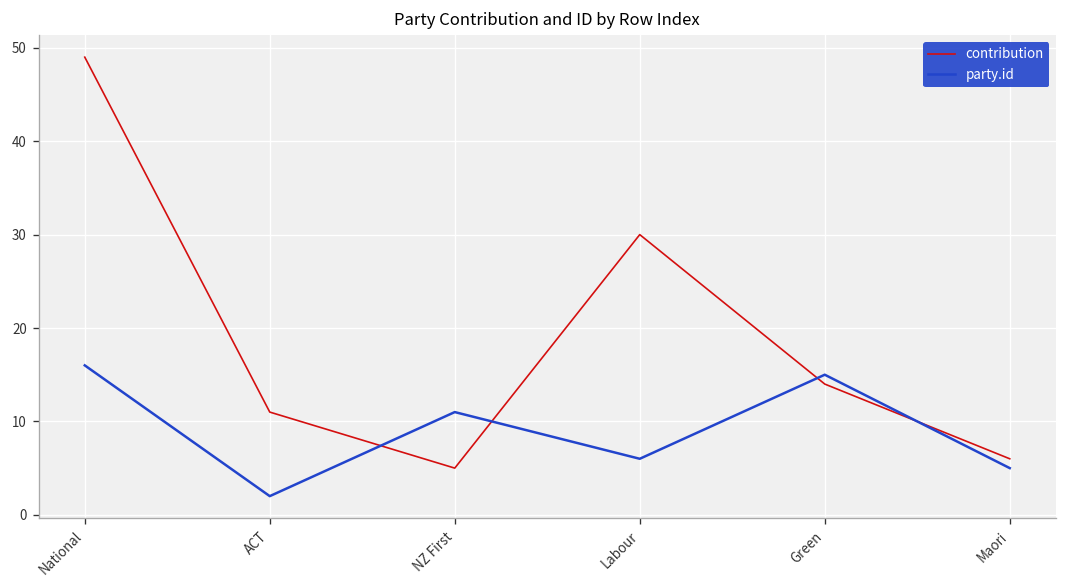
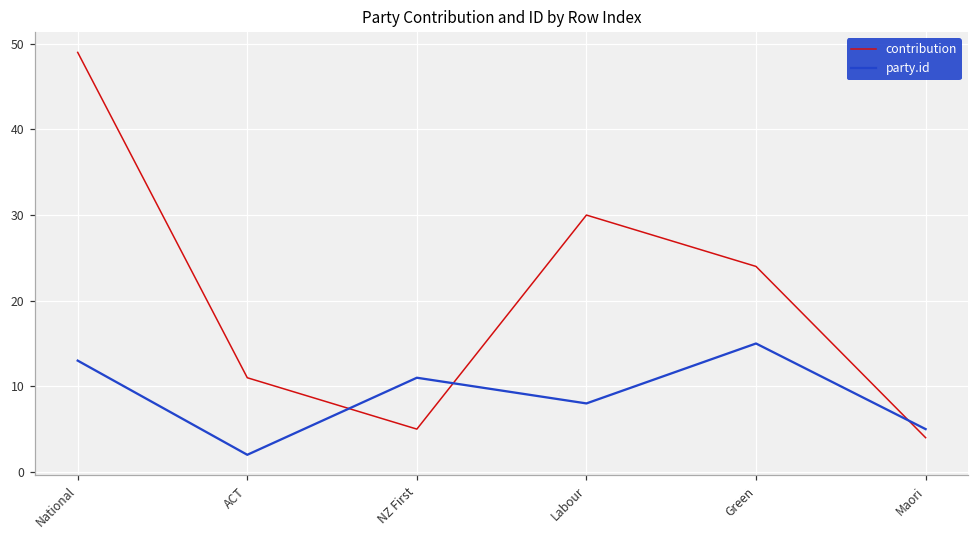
  {
    "contribution": {
      "National": 49,
      "ACT": 11,
      "NZ First": 5,
      "Labour": 30,
-     "Green": 14,
-     "Maori": 6
+     "Green": 24,
+     "Maori": 4
    },
    "party.id": {
-     "National": 16,
+     "National": 13,
      "ACT": 2,
      "NZ First": 11,
-     "Labour": 6,
+     "Labour": 8,
      "Green": 15,
      "Maori": 5
    }
  }
